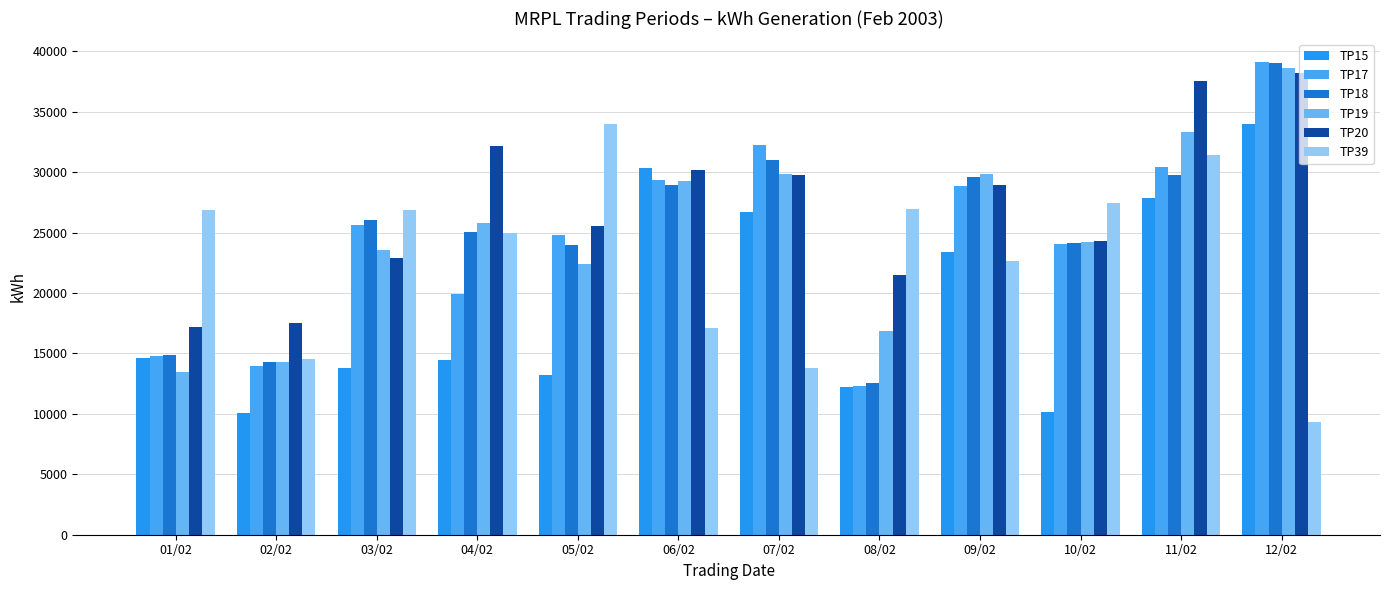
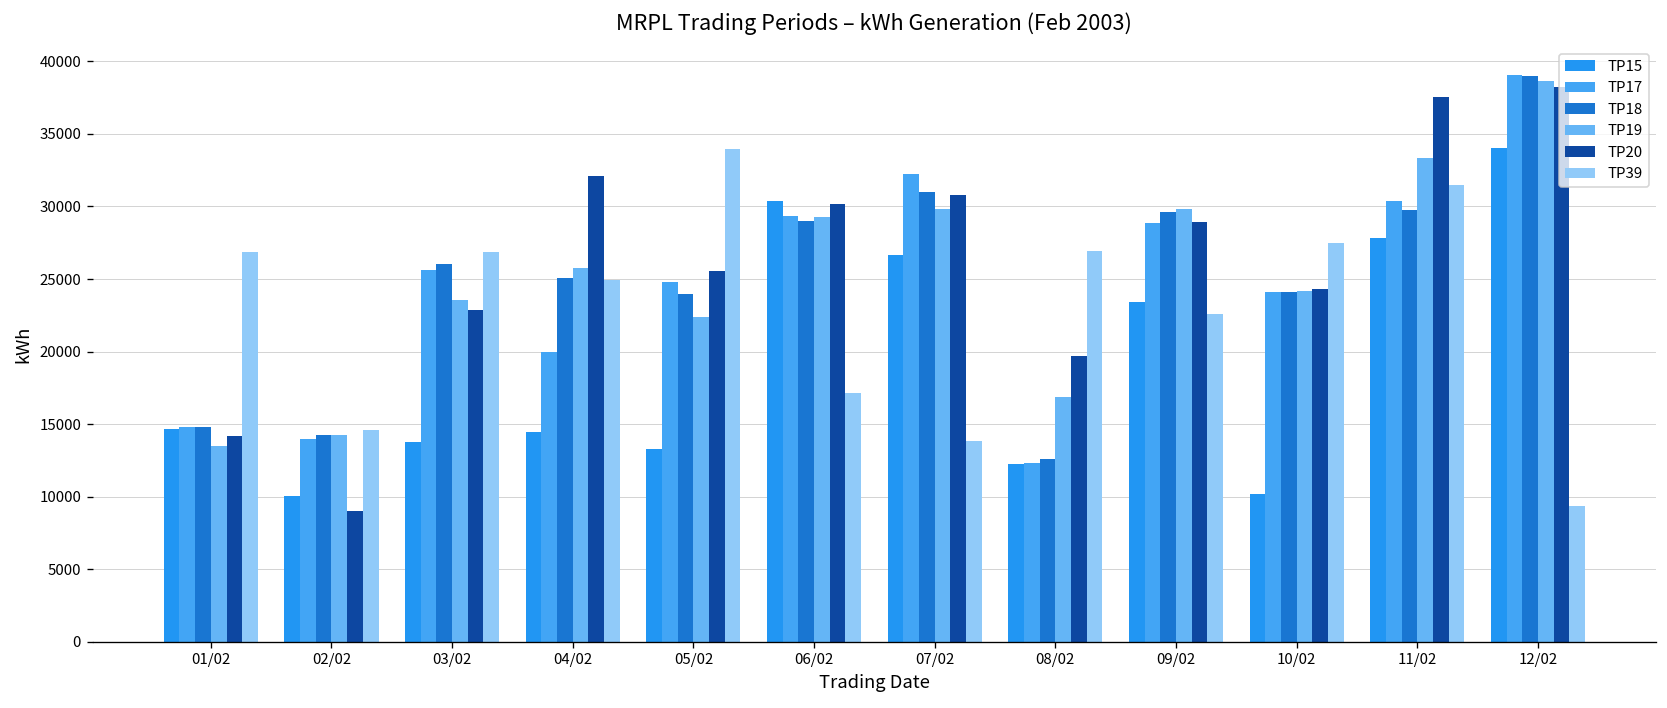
  {
    "TP20": {
-     "01/02": 17200,
-     "02/02": 17500,
+     "01/02": 14200,
+     "02/02": 9000,
      "03/02": 22900,
      "04/02": 32100,
      "05/02": 25600,
      "06/02": 30100,
-     "07/02": 29800,
-     "08/02": 21500,
+     "07/02": 30800,
+     "08/02": 19700,
      "09/02": 29000,
      "10/02": 24300,
      "11/02": 37500
    }
  }
